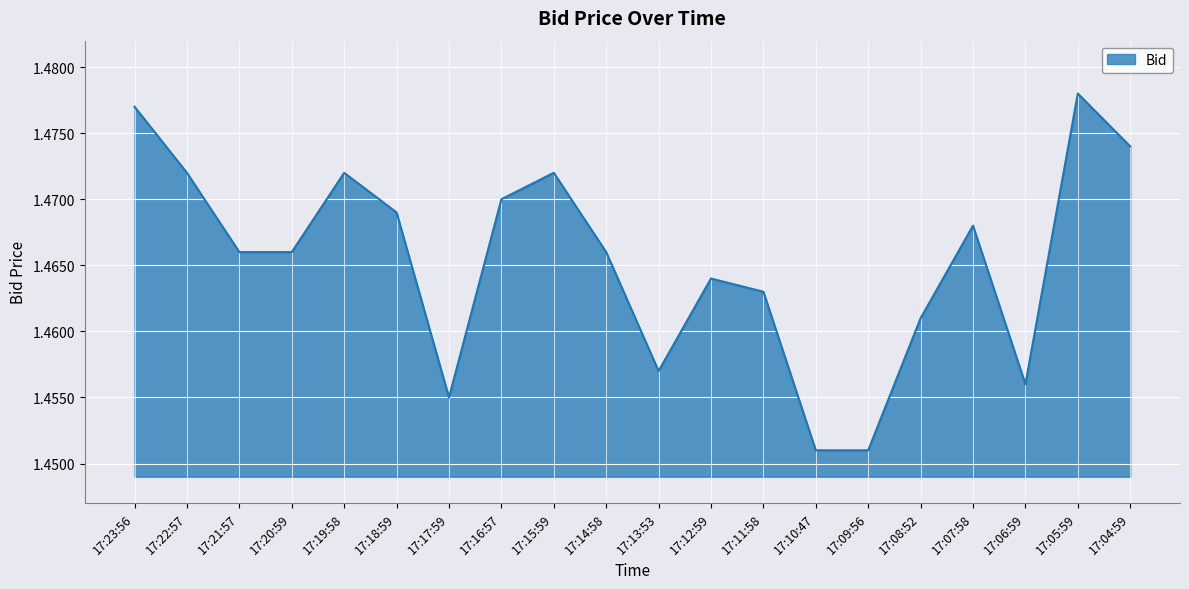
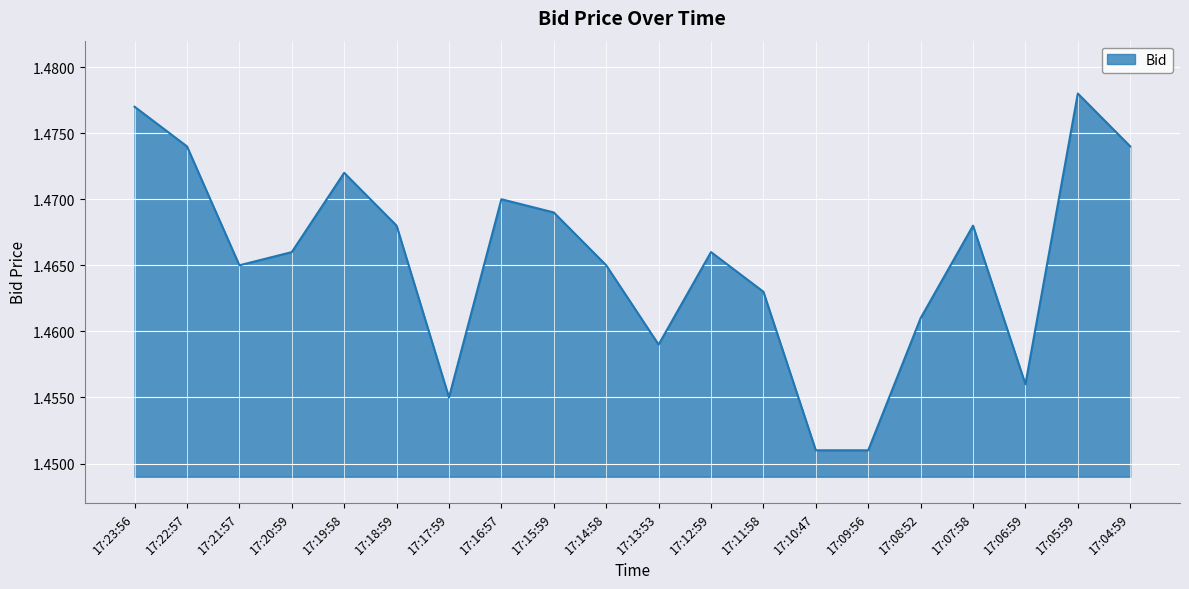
  {
    "17:23:56": 1.477,
-   "17:22:57": 1.472,
-   "17:21:57": 1.466,
+   "17:22:57": 1.474,
+   "17:21:57": 1.465,
    "17:20:59": 1.466,
    "17:19:58": 1.472,
-   "17:18:59": 1.469,
+   "17:18:59": 1.468,
    "17:17:59": 1.455,
    "17:16:57": 1.470,
-   "17:15:59": 1.472,
-   "17:14:58": 1.466,
-   "17:13:53": 1.457,
-   "17:12:59": 1.464,
+   "17:15:59": 1.469,
+   "17:14:58": 1.465,
+   "17:13:53": 1.459,
+   "17:12:59": 1.466,
    "17:11:58": 1.463,
    "17:10:47": 1.451,
    "17:09:56": 1.451,
    "17:08:52": 1.461,
    "17:07:58": 1.468,
    "17:06:59": 1.456,
    "17:05:59": 1.478,
    "17:04:59": 1.474
  }
